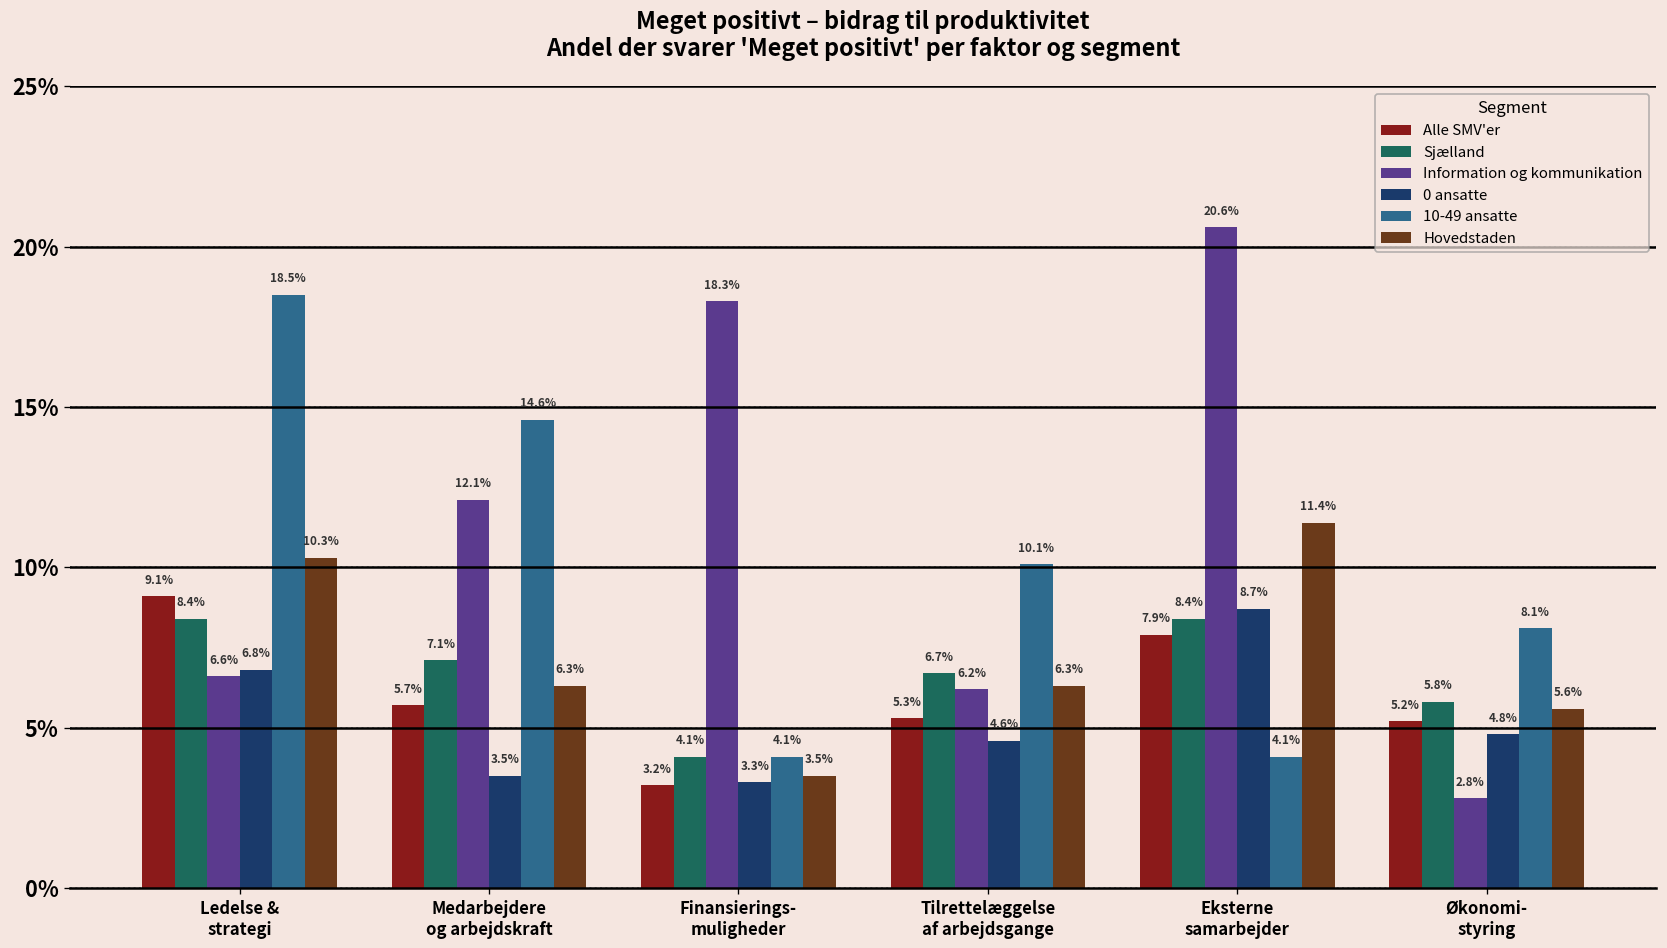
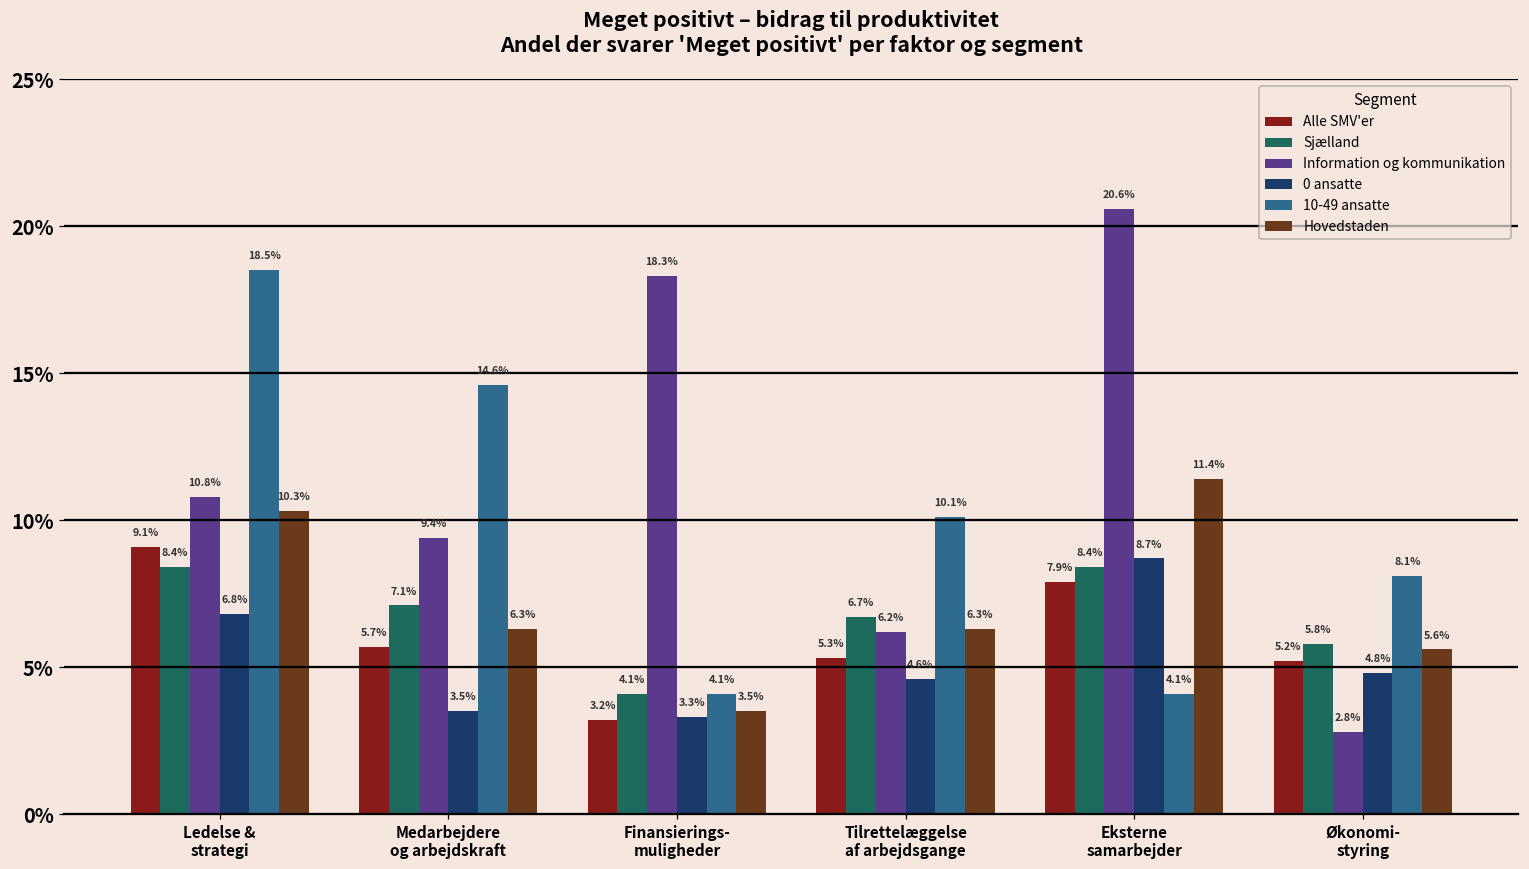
  {
    "Information og kommunikation": {
-     "Ledelse & strategi": "6.6%",
-     "Medarbejdere og arbejdskraft": "12.1%",
+     "Ledelse & strategi": "10.8%",
+     "Medarbejdere og arbejdskraft": "9.4%",
      "Finansierings- muligheder": "18.3%",
      "Tilrettelæggelse af arbejdsgange": "6.2%",
      "Eksterne samarbejder": "20.6%",
      "Økonomi- styring": "2.8%"
    }
  }
